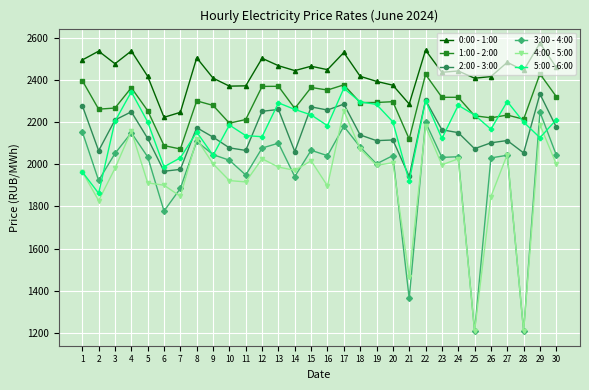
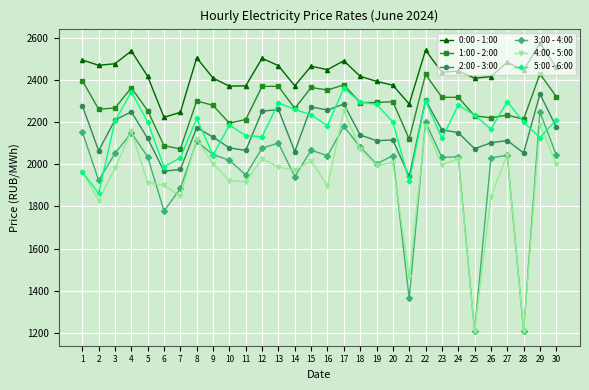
  {
    "0:00 - 1:00": {
      "1": 2500,
-     "2": 2540,
+     "2": 2470,
      "3": 2480,
      "4": 2540,
      "5": 2420,
      "6": 2220,
      "7": 2250,
      "8": 2510,
      "9": 2410,
      "10": 2370,
      "11": 2370,
      "12": 2500,
      "13": 2470,
-     "14": 2450,
+     "14": 2370,
      "15": 2470,
      "16": 2450,
-     "17": 2530,
+     "17": 2490,
      "18": 2420,
      "19": 2390,
      "20": 2380,
      "21": 2290,
      "22": 2540,
      "25": 2410,
      "26": 2420
    },
    "4:00 - 5:00": {
      "2": 1830,
      "3": 1980,
      "5": 1910,
      "6": 1900,
      "7": 1850,
      "9": 2000,
      "10": 1920,
      "11": 1920,
      "12": 2030,
      "13": 1990,
      "14": 1970,
      "15": 2020,
      "16": 1900,
      "17": 2250,
      "20": 2010,
      "21": 1470,
      "22": 2180,
      "23": 2000,
      "26": 1850,
      "29": 2190,
      "30": 2000
    },
    "5:00 - 6:00": {
      "2": 1860,
      "4": 2340,
      "5": 2200,
      "6": 1990,
      "7": 2030,
-     "8": 2150,
+     "8": 2220,
      "11": 2140,
      "12": 2130,
      "13": 2290,
      "15": 2230,
      "16": 2180,
      "17": 2360,
      "20": 2200,
      "21": 1920,
      "23": 2120,
      "24": 2280,
      "26": 2170,
      "27": 2300,
      "28": 2200,
      "29": 2130,
      "30": 2210
    }
  }
